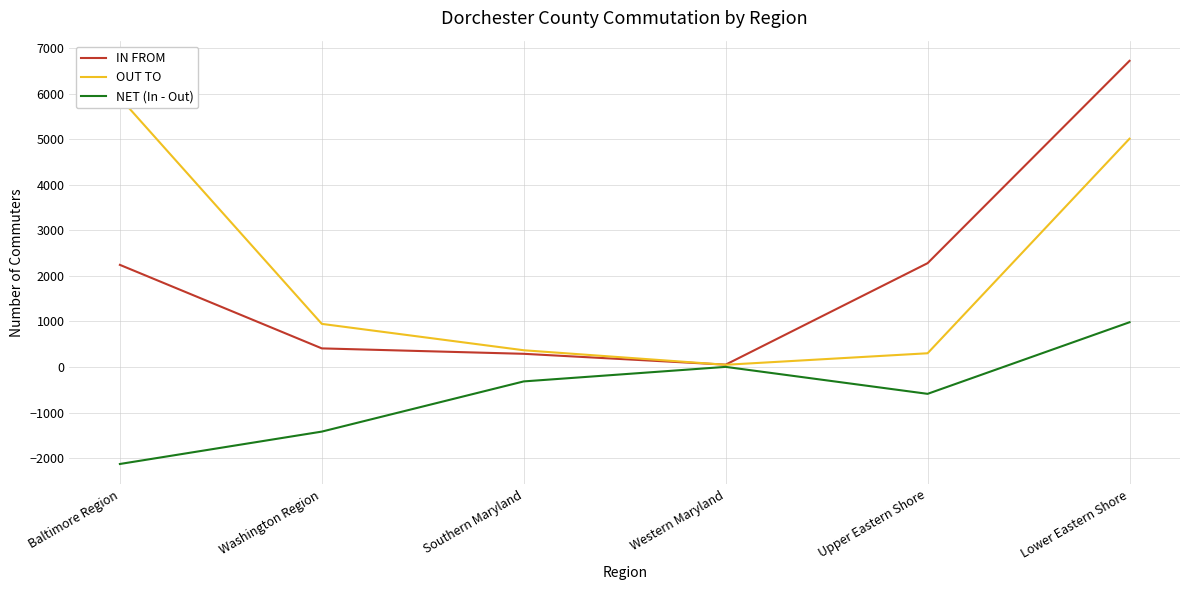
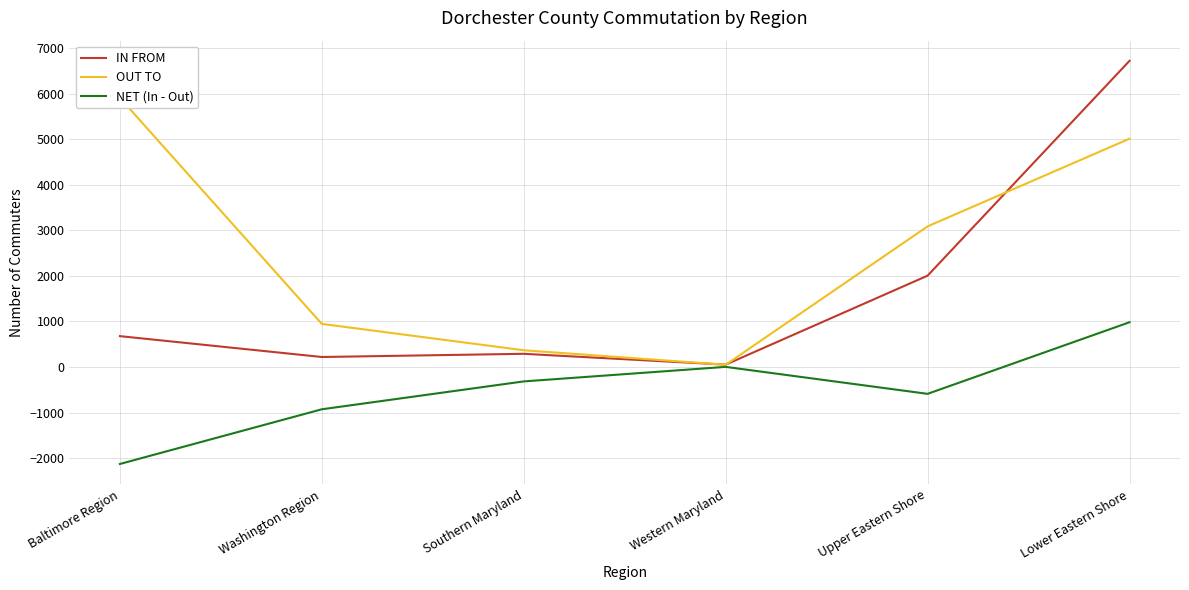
  {
    "IN FROM": {
-     "Baltimore Region": 2200,
-     "Washington Region": 400,
+     "Baltimore Region": 700,
+     "Washington Region": 200,
      "Southern Maryland": 300,
-     "Upper Eastern Shore": 2300,
+     "Upper Eastern Shore": 2000,
      "Lower Eastern Shore": 6700
    },
    "OUT TO": {
      "Washington Region": 900,
      "Southern Maryland": 400,
-     "Upper Eastern Shore": 300,
+     "Upper Eastern Shore": 3100,
      "Lower Eastern Shore": 5000
    },
    "NET (In - Out)": {
      "Baltimore Region": -2100,
-     "Washington Region": -1400,
+     "Washington Region": -900,
      "Southern Maryland": -300,
      "Upper Eastern Shore": -600,
      "Lower Eastern Shore": 1000
    }
  }
